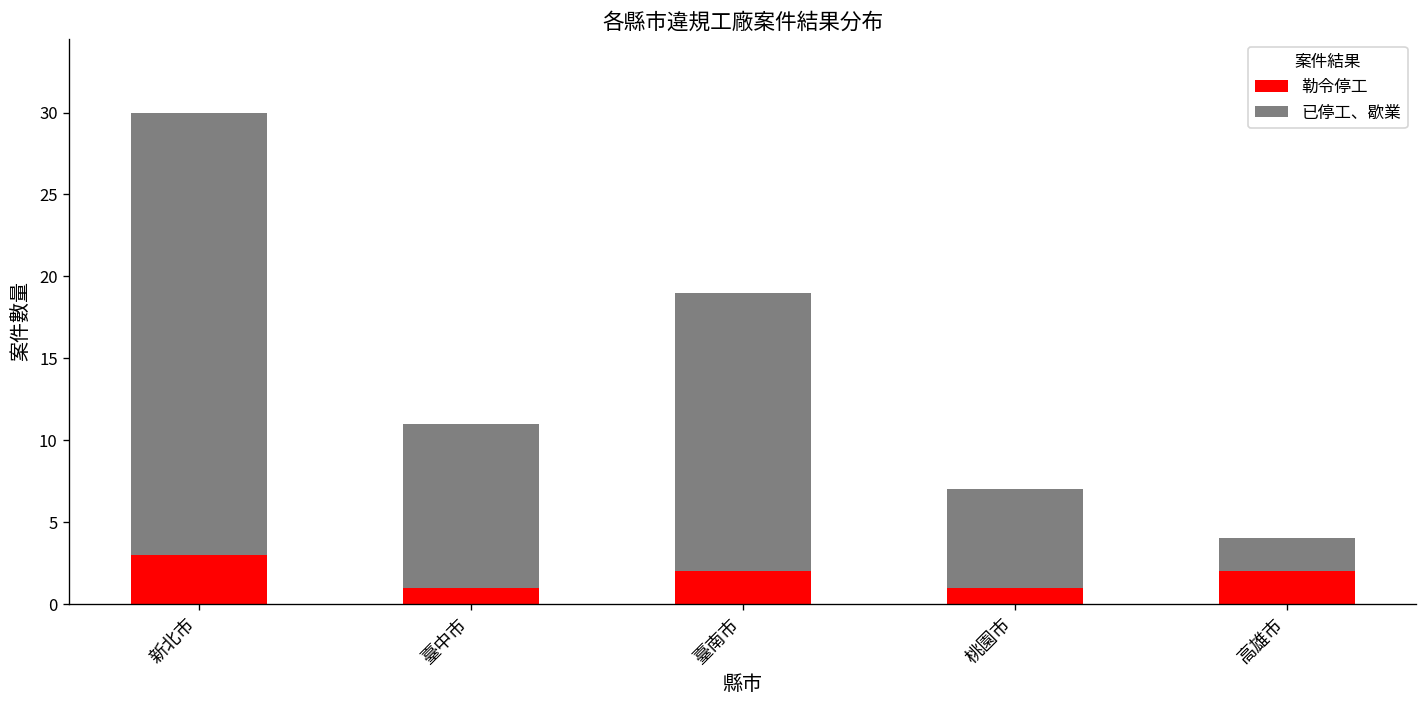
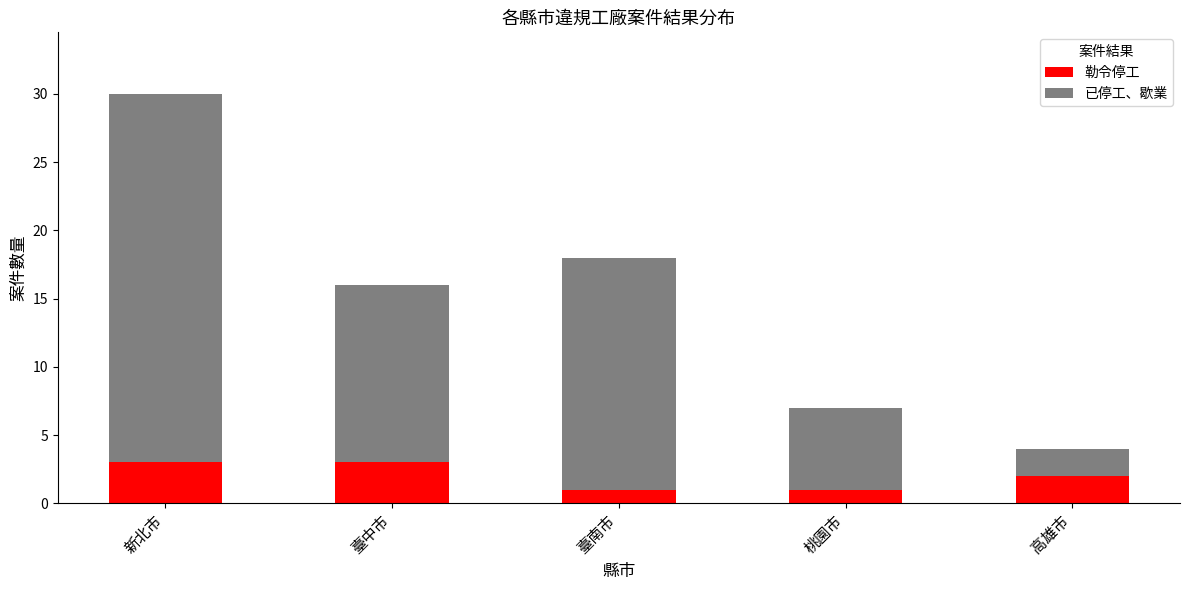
  {
    "勒令停工": {
      "新北市": 3,
-     "臺中市": 1,
-     "臺南市": 2,
+     "臺中市": 3,
+     "臺南市": 1,
      "桃園市": 1,
      "高雄市": 2
    },
    "已停工、歇業": {
      "新北市": 27,
-     "臺中市": 10,
+     "臺中市": 13,
      "臺南市": 17,
      "桃園市": 6,
      "高雄市": 2
    }
  }
